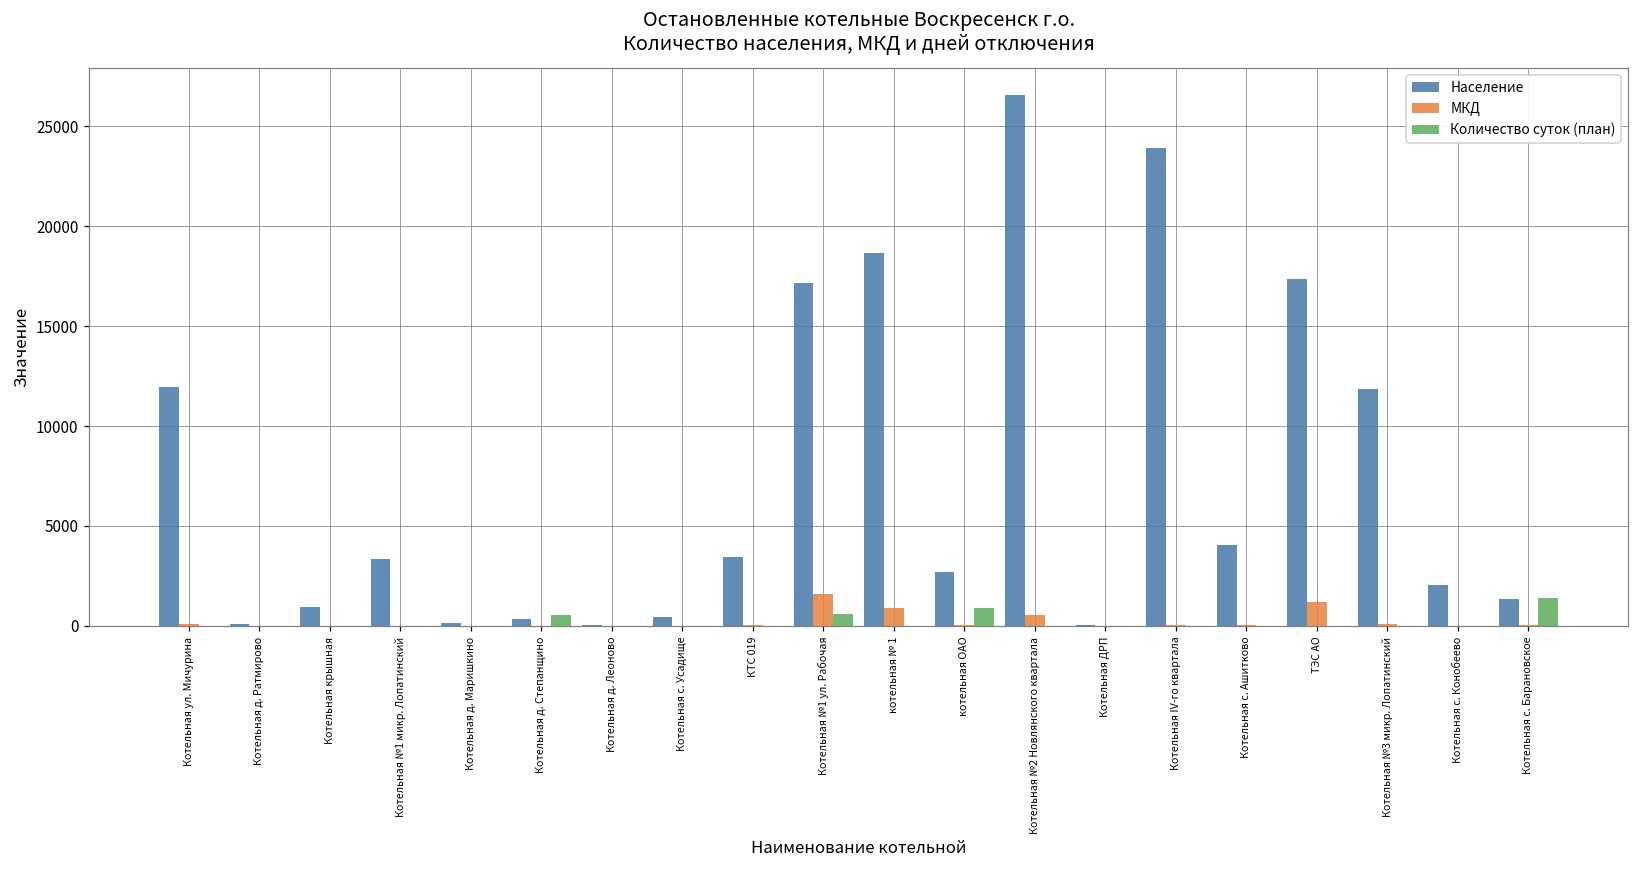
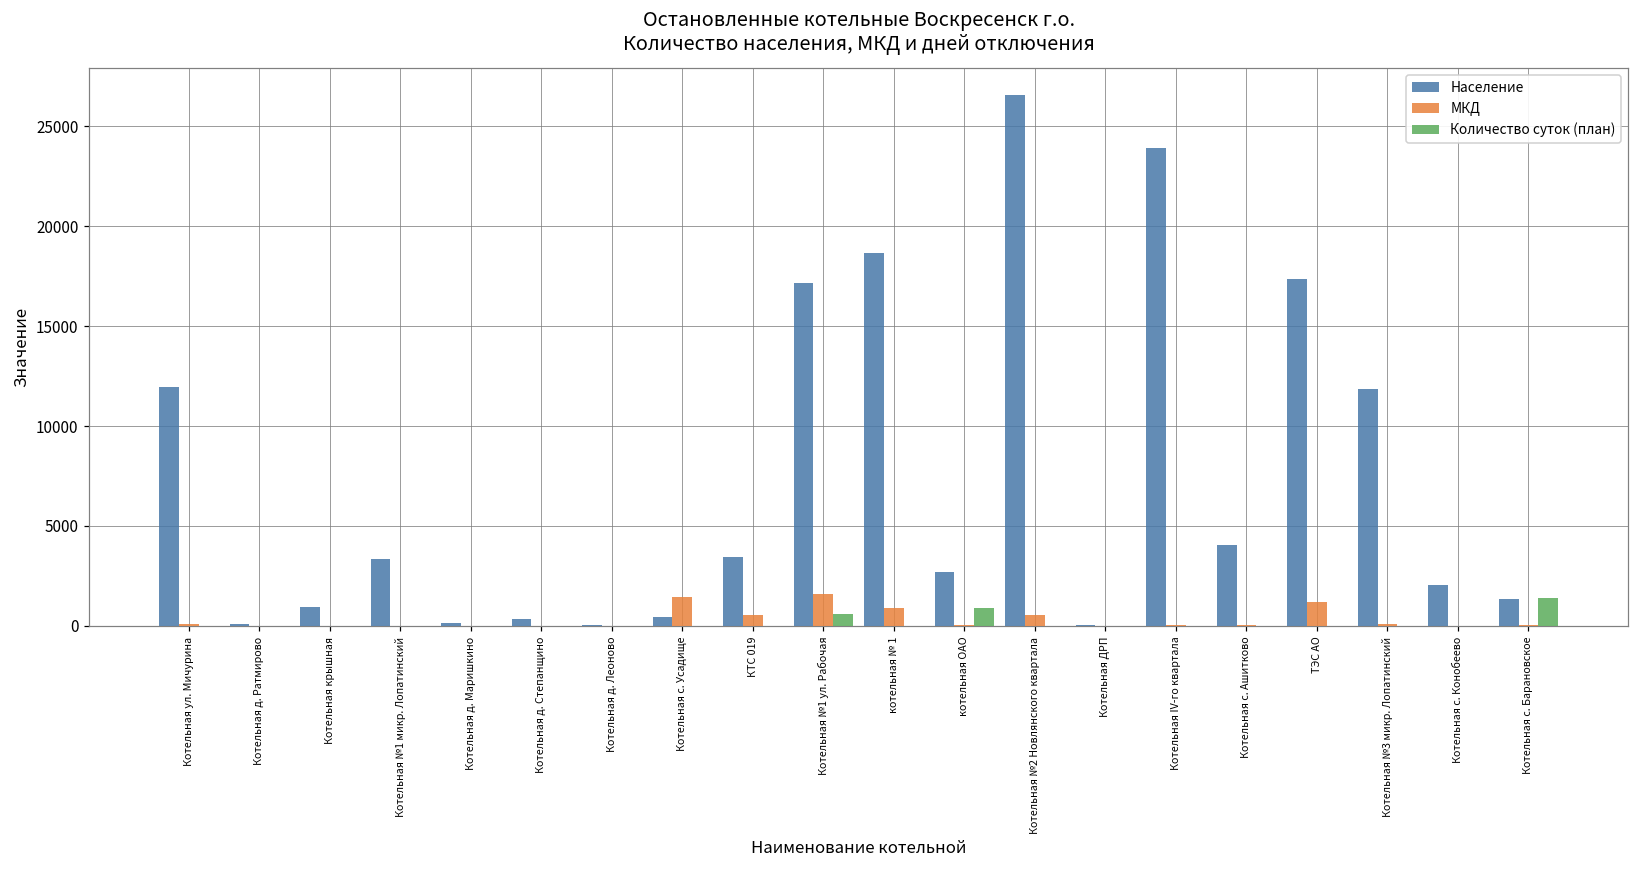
  {
    "Население": {
      "Котельная ул. Мичурина": 11900,
      "Котельная крышная": 900,
      "Котельная №1 микр. Лопатинский": 3400,
      "Котельная д. Степанщино": 300,
      "Котельная с. Усадище": 400,
      "КТС 019": 3500,
      "Котельная №1 ул. Рабочая": 17100,
      "котельная № 1": 18700,
      "котельная ОАО": 2700,
      "Котельная №2 Новлянского квартала": 26600,
      "Котельная IV-го квартала": 23900,
      "Котельная с. Ашитково": 4100,
      "ТЭС АО": 17400,
      "Котельная №3 микр. Лопатинский": 11900,
      "Котельная с. Конобеево": 2100,
      "Котельная с. Барановское": 1400
    },
    "МКД": {
-     "Котельная с. Усадище": 0,
-     "КТС 019": 100,
+     "Котельная с. Усадище": 1400,
+     "КТС 019": 600,
      "Котельная №1 ул. Рабочая": 1600,
      "котельная № 1": 900,
      "Котельная №2 Новлянского квартала": 600,
      "ТЭС АО": 1200
    },
    "Количество суток (план)": {
      "Котельная крышная": 0,
-     "Котельная д. Степанщино": 500,
+     "Котельная д. Степанщино": 0,
      "Котельная №1 ул. Рабочая": 600,
      "котельная ОАО": 900,
      "Котельная с. Барановское": 1400
    }
  }
